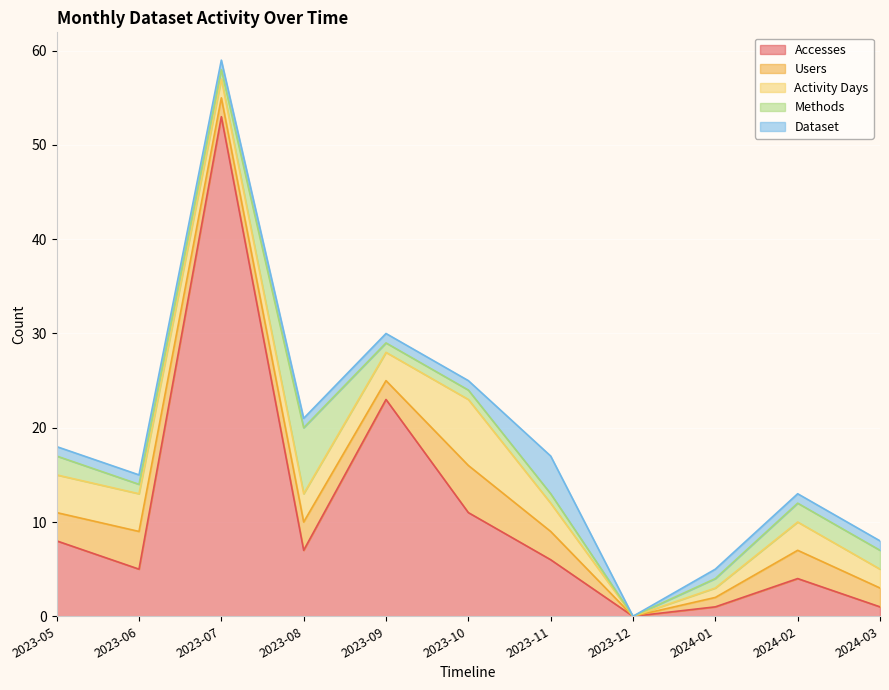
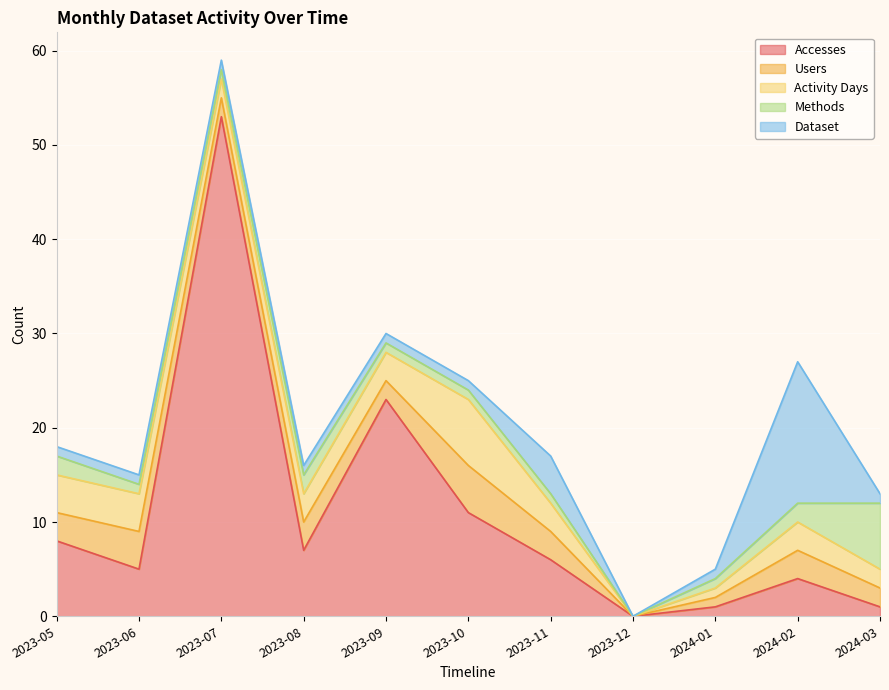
  {
    "Accesses": {
      "2023-05": 8,
      "2023-06": 5,
      "2023-07": 53,
      "2023-08": 7,
      "2023-09": 23,
      "2023-10": 11,
      "2023-11": 6,
      "2024-01": 1,
      "2024-02": 4,
      "2024-03": 1
    },
    "Methods": {
      "2023-05": 2,
      "2023-06": 1,
      "2023-07": 1,
-     "2023-08": 7,
+     "2023-08": 2,
      "2023-09": 1,
      "2023-10": 1,
      "2023-11": 1,
      "2024-01": 1,
      "2024-02": 2,
-     "2024-03": 2
+     "2024-03": 7
    },
    "Dataset": {
      "2023-05": 1,
      "2023-06": 1,
      "2023-07": 1,
      "2023-08": 1,
      "2023-09": 1,
      "2023-10": 1,
      "2023-11": 4,
      "2024-01": 1,
-     "2024-02": 1,
+     "2024-02": 15,
      "2024-03": 1
    }
  }
